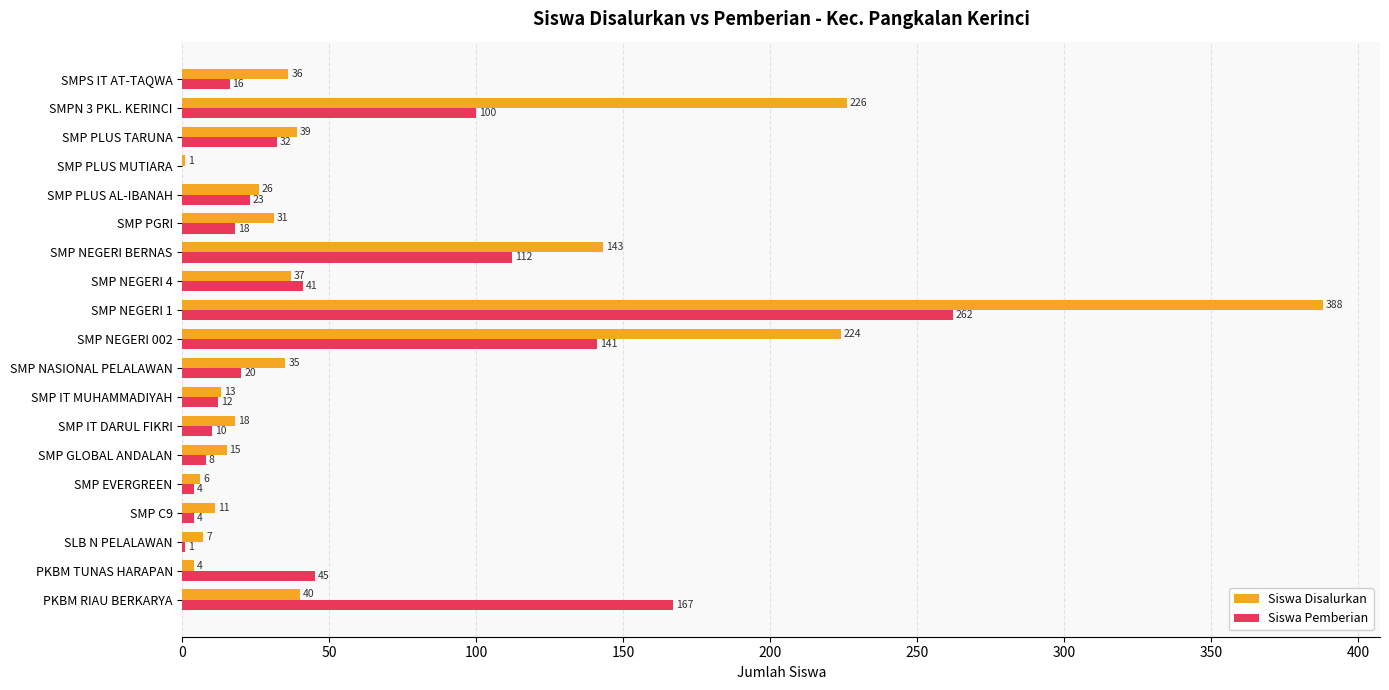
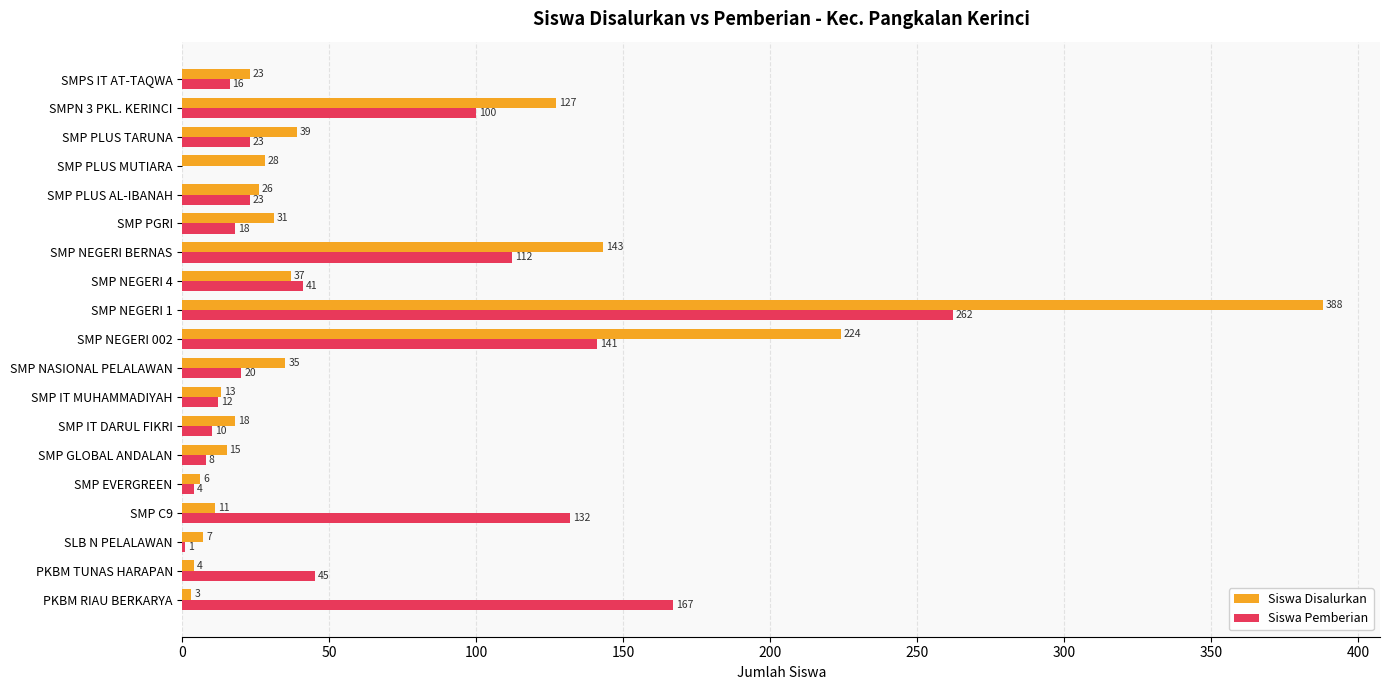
  {
    "Siswa Disalurkan": {
-     "SMPS IT AT-TAQWA": 36,
-     "SMPN 3 PKL. KERINCI": 226,
+     "SMPS IT AT-TAQWA": 23,
+     "SMPN 3 PKL. KERINCI": 127,
      "SMP PLUS TARUNA": 39,
-     "SMP PLUS MUTIARA": 1,
+     "SMP PLUS MUTIARA": 28,
      "SMP PLUS AL-IBANAH": 26,
      "SMP PGRI": 31,
      "SMP NEGERI BERNAS": 143,
      "SMP NEGERI 4": 37,
      "SMP NEGERI 1": 388,
      "SMP NEGERI 002": 224,
      "SMP NASIONAL PELALAWAN": 35,
      "SMP IT MUHAMMADIYAH": 13,
      "SMP IT DARUL FIKRI": 18,
      "SMP GLOBAL ANDALAN": 15,
      "SMP EVERGREEN": 6,
      "SMP C9": 11,
      "SLB N PELALAWAN": 7,
      "PKBM TUNAS HARAPAN": 4,
-     "PKBM RIAU BERKARYA": 40
+     "PKBM RIAU BERKARYA": 3
    },
    "Siswa Pemberian": {
      "SMPS IT AT-TAQWA": 16,
      "SMPN 3 PKL. KERINCI": 100,
-     "SMP PLUS TARUNA": 32,
+     "SMP PLUS TARUNA": 23,
      "SMP PLUS AL-IBANAH": 23,
      "SMP PGRI": 18,
      "SMP NEGERI BERNAS": 112,
      "SMP NEGERI 4": 41,
      "SMP NEGERI 1": 262,
      "SMP NEGERI 002": 141,
      "SMP NASIONAL PELALAWAN": 20,
      "SMP IT MUHAMMADIYAH": 12,
      "SMP IT DARUL FIKRI": 10,
      "SMP GLOBAL ANDALAN": 8,
      "SMP EVERGREEN": 4,
-     "SMP C9": 4,
+     "SMP C9": 132,
      "SLB N PELALAWAN": 1,
      "PKBM TUNAS HARAPAN": 45,
      "PKBM RIAU BERKARYA": 167
    }
  }
